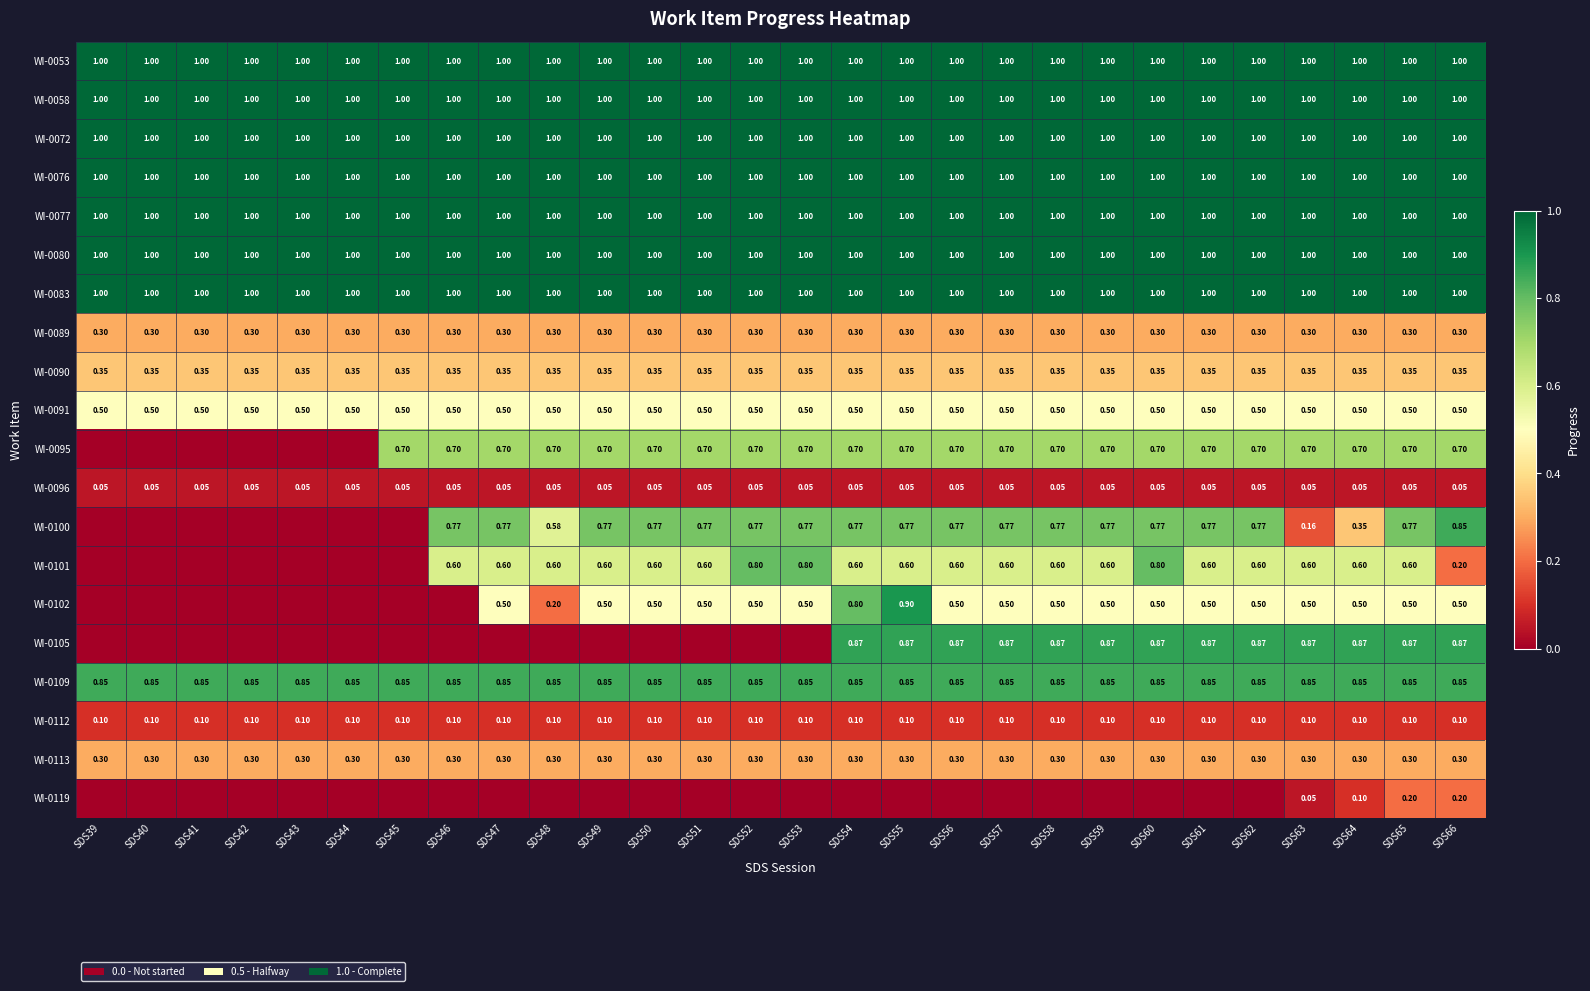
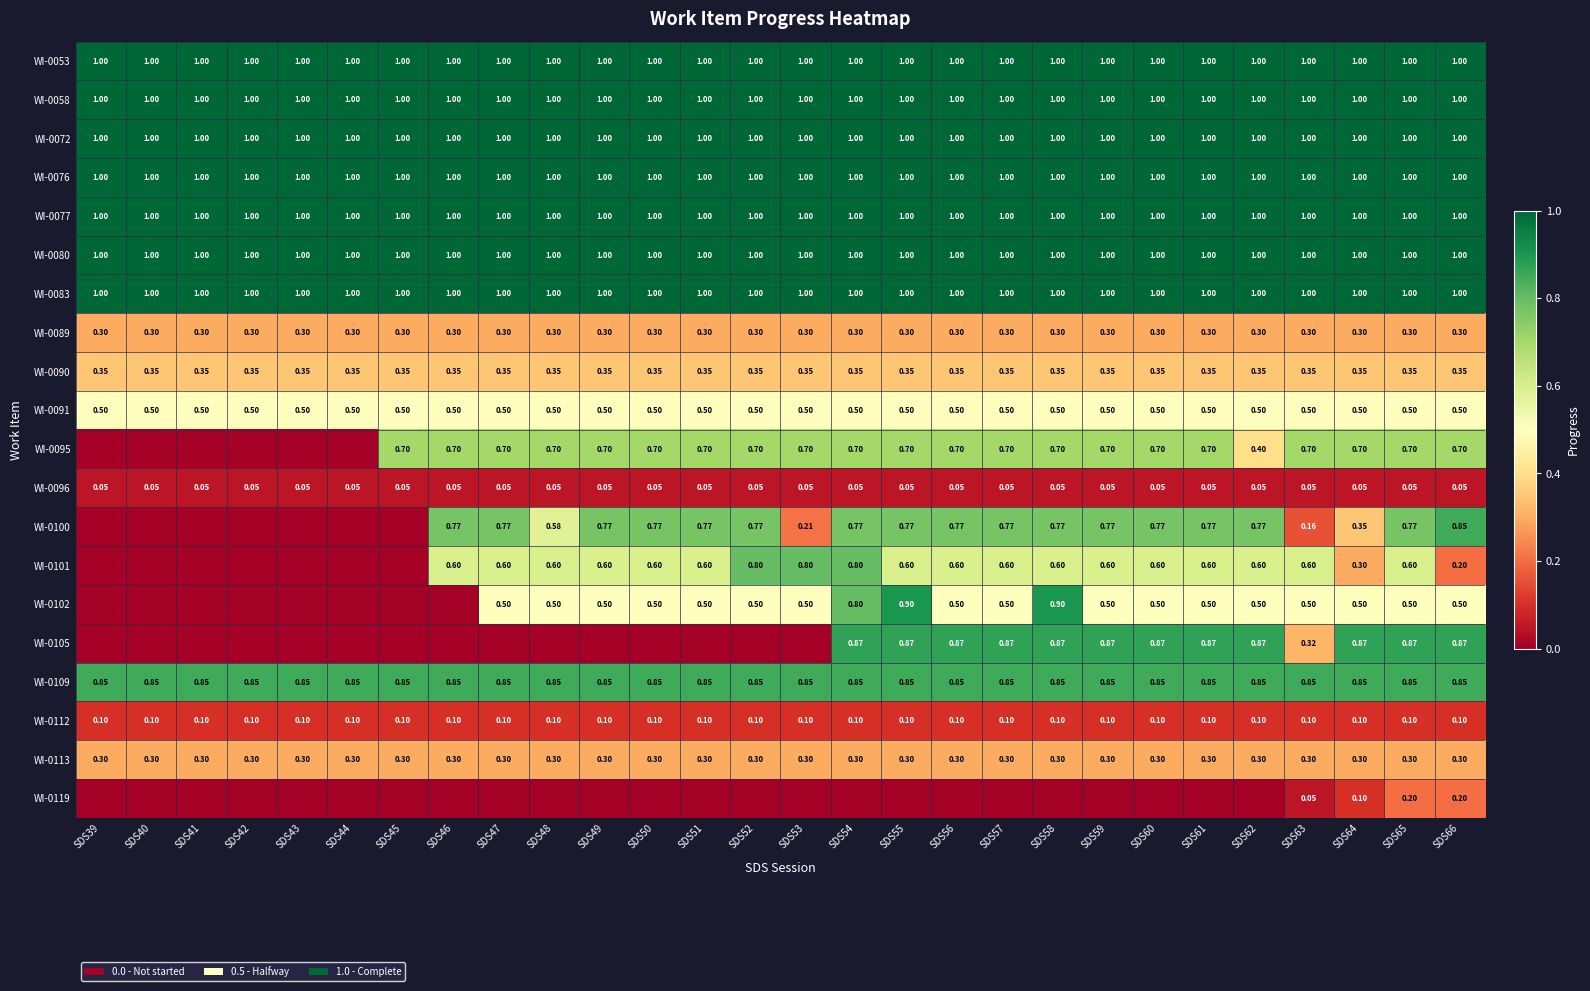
  {
    "WI-0095": {
      "SDS45": 0.70,
      "SDS46": 0.70,
      "SDS47": 0.70,
      "SDS48": 0.70,
      "SDS49": 0.70,
      "SDS50": 0.70,
      "SDS51": 0.70,
      "SDS52": 0.70,
      "SDS53": 0.70,
      "SDS54": 0.70,
      "SDS55": 0.70,
      "SDS56": 0.70,
      "SDS57": 0.70,
      "SDS58": 0.70,
      "SDS59": 0.70,
      "SDS60": 0.70,
      "SDS61": 0.70,
-     "SDS62": 0.70,
+     "SDS62": 0.40,
      "SDS63": 0.70,
      "SDS64": 0.70,
      "SDS65": 0.70,
      "SDS66": 0.70
    },
    "WI-0100": {
      "SDS46": 0.77,
      "SDS47": 0.77,
      "SDS48": 0.58,
      "SDS49": 0.77,
      "SDS50": 0.77,
      "SDS51": 0.77,
      "SDS52": 0.77,
-     "SDS53": 0.77,
+     "SDS53": 0.21,
      "SDS54": 0.77,
      "SDS55": 0.77,
      "SDS56": 0.77,
      "SDS57": 0.77,
      "SDS58": 0.77,
      "SDS59": 0.77,
      "SDS60": 0.77,
      "SDS61": 0.77,
      "SDS62": 0.77,
      "SDS63": 0.16,
      "SDS64": 0.35,
      "SDS65": 0.77,
      "SDS66": 0.85
    },
    "WI-0101": {
      "SDS46": 0.60,
      "SDS47": 0.60,
      "SDS48": 0.60,
      "SDS49": 0.60,
      "SDS50": 0.60,
      "SDS51": 0.60,
      "SDS52": 0.80,
      "SDS53": 0.80,
-     "SDS54": 0.60,
+     "SDS54": 0.80,
      "SDS55": 0.60,
      "SDS56": 0.60,
      "SDS57": 0.60,
      "SDS58": 0.60,
      "SDS59": 0.60,
-     "SDS60": 0.80,
+     "SDS60": 0.60,
      "SDS61": 0.60,
      "SDS62": 0.60,
      "SDS63": 0.60,
-     "SDS64": 0.60,
+     "SDS64": 0.30,
      "SDS65": 0.60,
      "SDS66": 0.20
    },
    "WI-0102": {
      "SDS47": 0.50,
-     "SDS48": 0.20,
+     "SDS48": 0.50,
      "SDS49": 0.50,
      "SDS50": 0.50,
      "SDS51": 0.50,
      "SDS52": 0.50,
      "SDS53": 0.50,
      "SDS54": 0.80,
      "SDS55": 0.90,
      "SDS56": 0.50,
      "SDS57": 0.50,
-     "SDS58": 0.50,
+     "SDS58": 0.90,
      "SDS59": 0.50,
      "SDS60": 0.50,
      "SDS61": 0.50,
      "SDS62": 0.50,
      "SDS63": 0.50,
      "SDS64": 0.50,
      "SDS65": 0.50,
      "SDS66": 0.50
    },
    "WI-0105": {
      "SDS54": 0.87,
      "SDS55": 0.87,
      "SDS56": 0.87,
      "SDS57": 0.87,
      "SDS58": 0.87,
      "SDS59": 0.87,
      "SDS60": 0.87,
      "SDS61": 0.87,
      "SDS62": 0.87,
-     "SDS63": 0.87,
+     "SDS63": 0.32,
      "SDS64": 0.87,
      "SDS65": 0.87,
      "SDS66": 0.87
    }
  }
